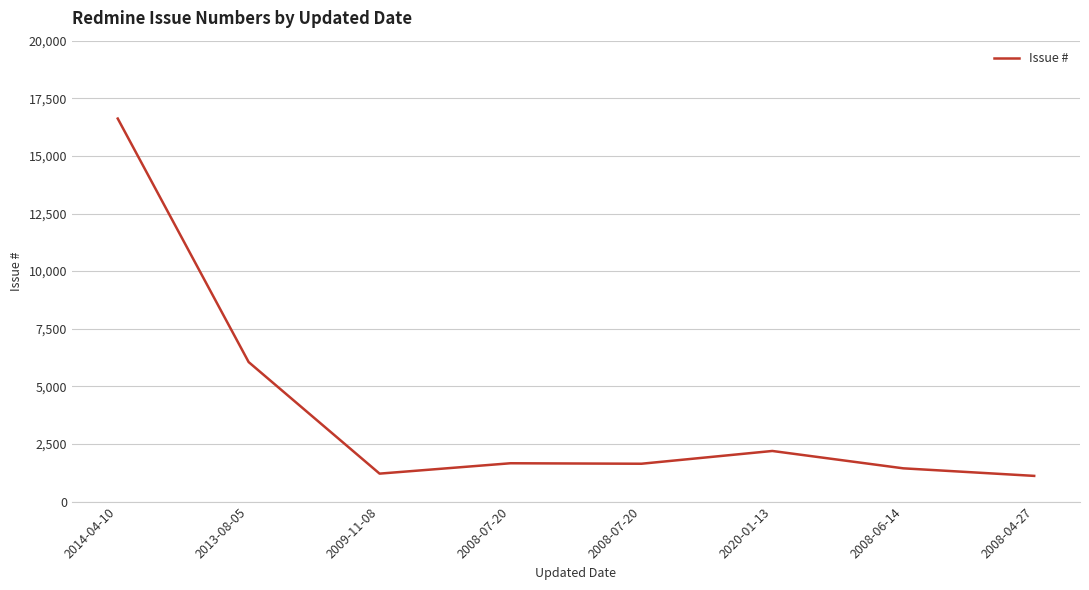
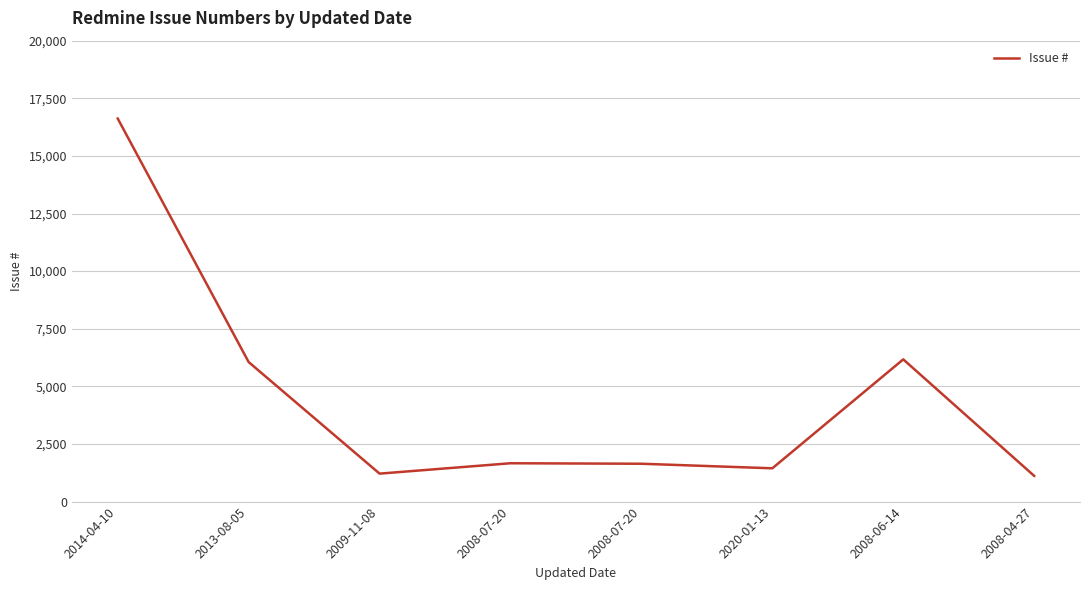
  {
    "2014-04-10": "16,600",
    "2013-08-05": "6,100",
    "2009-11-08": "1,200",
-   "2020-01-13": "2,200",
-   "2008-06-14": "1,400",
+   "2020-01-13": "1,400",
+   "2008-06-14": "6,200",
    "2008-04-27": "1,100"
  }
